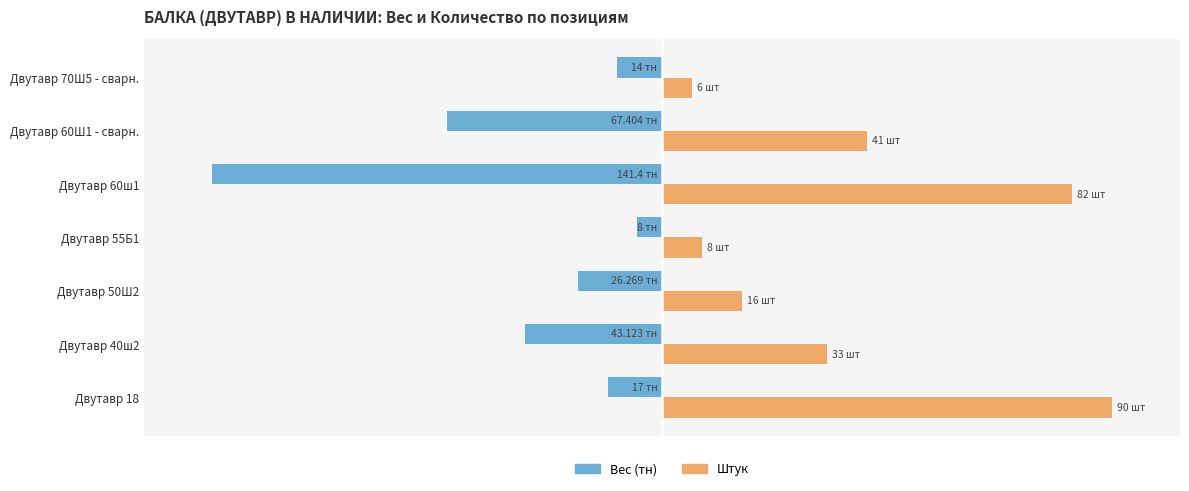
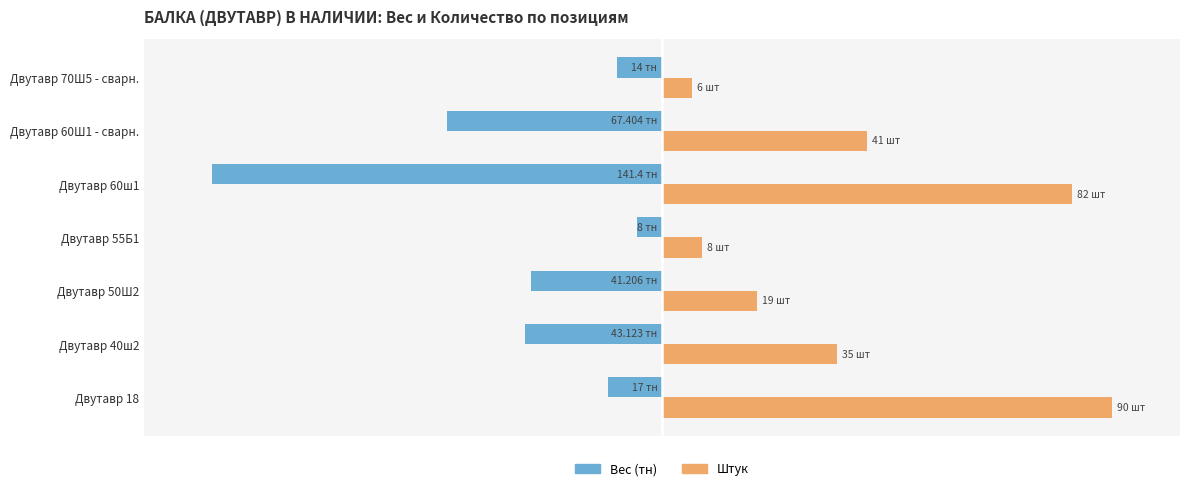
  {
    "Вес (тн)": {
-     "Двутавр 50Ш2": 26.269
+     "Двутавр 50Ш2": 41.206
    },
    "Штук": {
-     "Двутавр 50Ш2": 16,
-     "Двутавр 40ш2": 33
+     "Двутавр 50Ш2": 19,
+     "Двутавр 40ш2": 35
    }
  }
